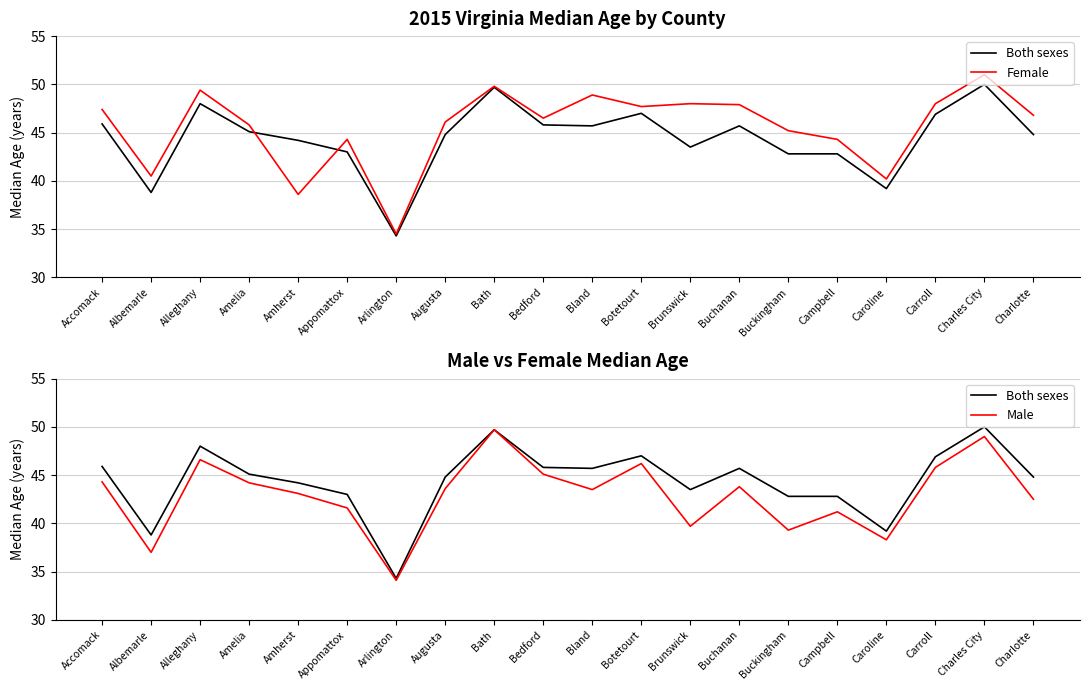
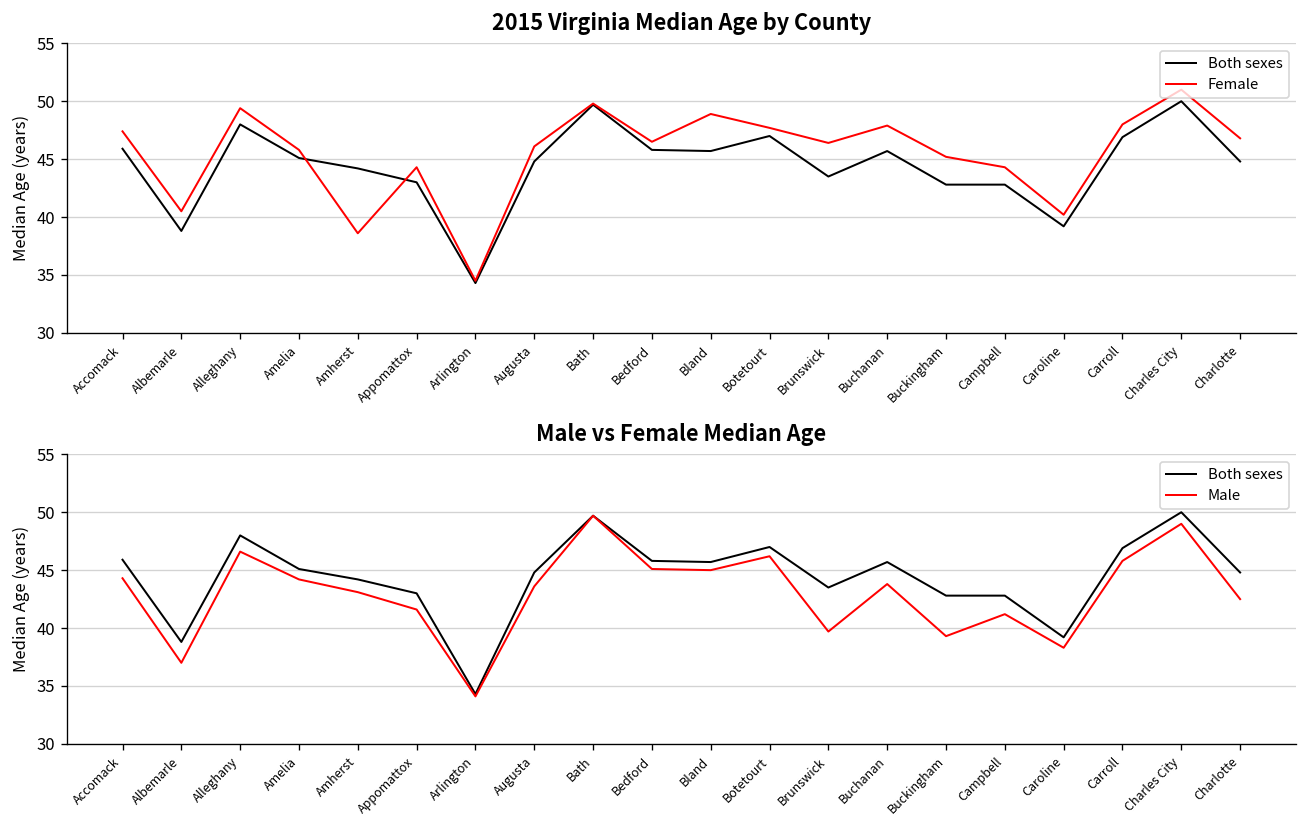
  {
    "2015 Virginia Median Age by County": {
      "Both sexes": {
        "Accomack": 46,
        "Albemarle": 39,
        "Alleghany": 48,
        "Amelia": 45,
        "Amherst": 44,
        "Appomattox": 43,
        "Augusta": 45,
        "Bedford": 46,
        "Bland": 46,
        "Botetourt": 47,
        "Brunswick": 44,
        "Buchanan": 46,
        "Buckingham": 43,
        "Campbell": 43,
        "Caroline": 39,
        "Carroll": 47,
        "Charlotte": 45
      },
      "Female": {
        "Accomack": 47,
        "Albemarle": 41,
        "Alleghany": 49,
        "Amelia": 46,
        "Amherst": 39,
        "Appomattox": 44,
        "Augusta": 46,
        "Bedford": 47,
        "Bland": 49,
        "Botetourt": 48,
-       "Brunswick": 48,
+       "Brunswick": 46,
        "Buchanan": 48,
        "Buckingham": 45,
        "Campbell": 44,
        "Caroline": 40,
        "Carroll": 48,
        "Charlotte": 47
      }
    },
    "Male vs Female Median Age": {
      "Both sexes": {
        "Accomack": 46,
        "Albemarle": 39,
        "Alleghany": 48,
        "Amelia": 45,
        "Amherst": 44,
        "Appomattox": 43,
        "Augusta": 45,
        "Bedford": 46,
        "Bland": 46,
        "Botetourt": 47,
        "Brunswick": 44,
        "Buchanan": 46,
        "Buckingham": 43,
        "Campbell": 43,
        "Caroline": 39,
        "Carroll": 47,
        "Charlotte": 45
      },
      "Male": {
        "Accomack": 44,
        "Albemarle": 37,
        "Alleghany": 47,
        "Amelia": 44,
        "Amherst": 43,
        "Appomattox": 42,
        "Augusta": 44,
        "Bedford": 45,
-       "Bland": 44,
+       "Bland": 45,
        "Botetourt": 46,
        "Brunswick": 40,
        "Buchanan": 44,
        "Buckingham": 39,
        "Campbell": 41,
        "Caroline": 38,
        "Carroll": 46,
        "Charles City": 49,
        "Charlotte": 43
      }
    }
  }
